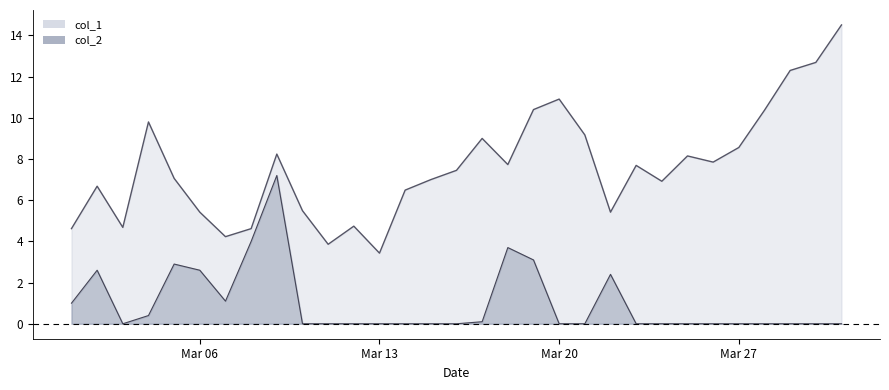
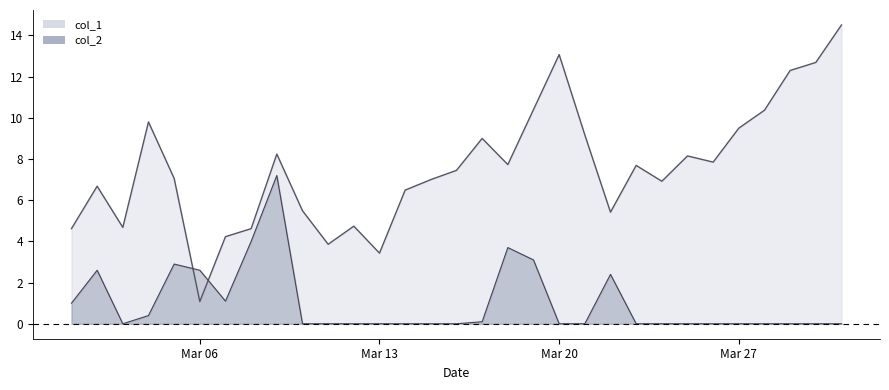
  {
    "col_1": {
-     "Mar 06": 5.4,
+     "Mar 06": 1.1,
      "Mar 13": 3.4,
-     "Mar 20": 10.9,
-     "Mar 27": 8.6
+     "Mar 20": 13.1,
+     "Mar 27": 9.5
    },
    "col_2": {
      "Mar 06": 2.6,
      "Mar 13": 0.0,
      "Mar 20": 0.0,
      "Mar 27": 0.0
    }
  }
